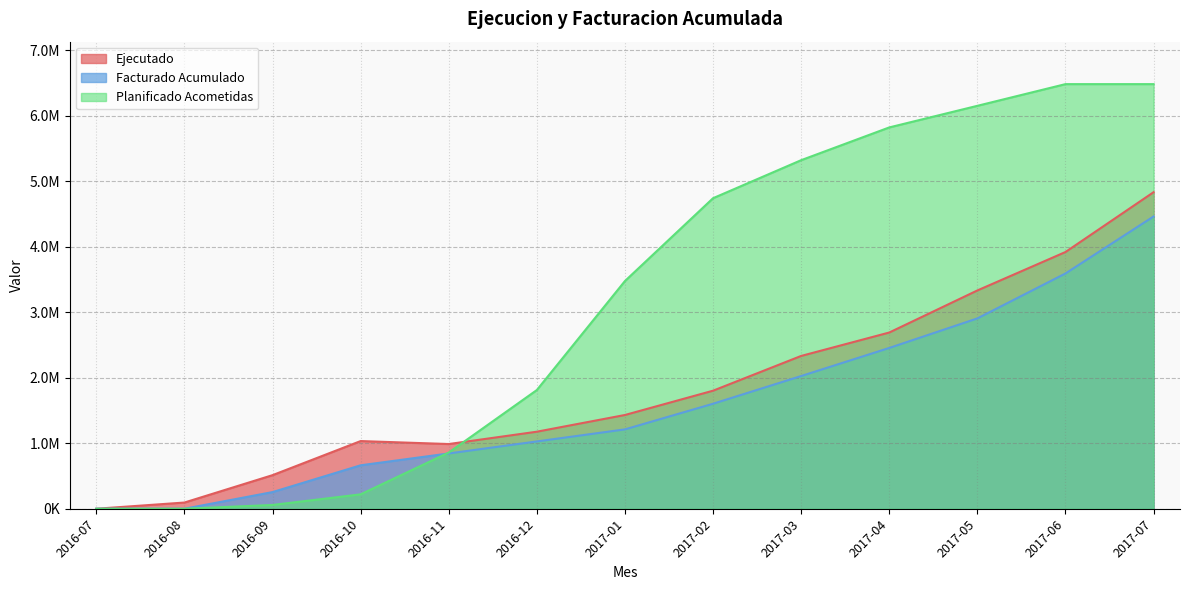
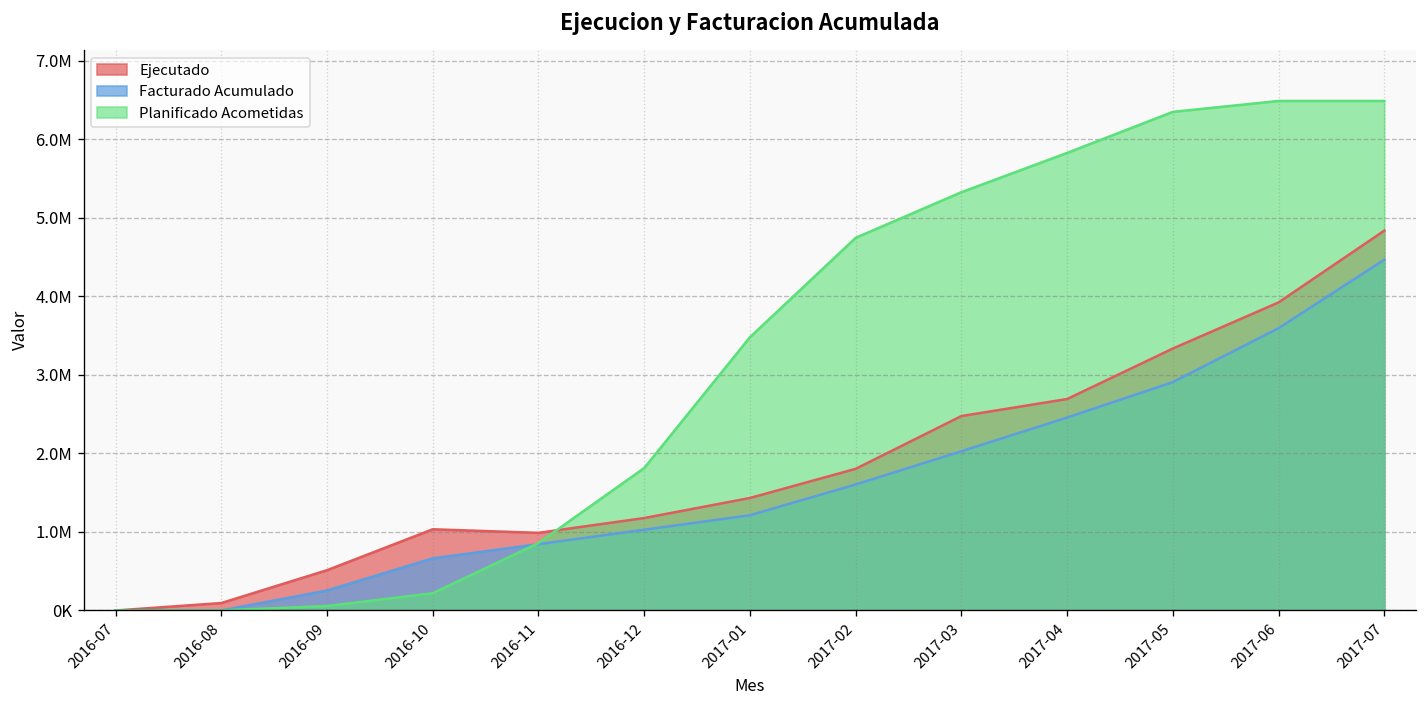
  {
    "Ejecutado": {
      "2016-08": 100000,
      "2016-09": 500000,
      "2016-10": 1000000,
      "2016-11": 1000000,
      "2016-12": 1200000,
      "2017-01": 1400000,
      "2017-02": 1800000,
-     "2017-03": 2300000,
+     "2017-03": 2500000,
      "2017-04": 2700000,
      "2017-05": 3300000,
      "2017-06": 3900000,
      "2017-07": 4800000
    },
    "Facturado Acumulado": {
      "2016-09": 300000,
      "2016-10": 700000,
      "2016-12": 1000000,
      "2017-01": 1200000,
      "2017-02": 1600000,
      "2017-03": 2000000,
      "2017-04": 2500000,
      "2017-05": 2900000,
      "2017-06": 3600000,
      "2017-07": 4500000
    },
    "Planificado Acometidas": {
      "2016-09": 100000,
      "2016-10": 200000,
      "2016-12": 1800000,
      "2017-01": 3500000,
      "2017-02": 4700000,
      "2017-03": 5300000,
      "2017-04": 5800000,
-     "2017-05": 6200000,
+     "2017-05": 6300000,
      "2017-06": 6500000,
      "2017-07": 6500000
    }
  }
